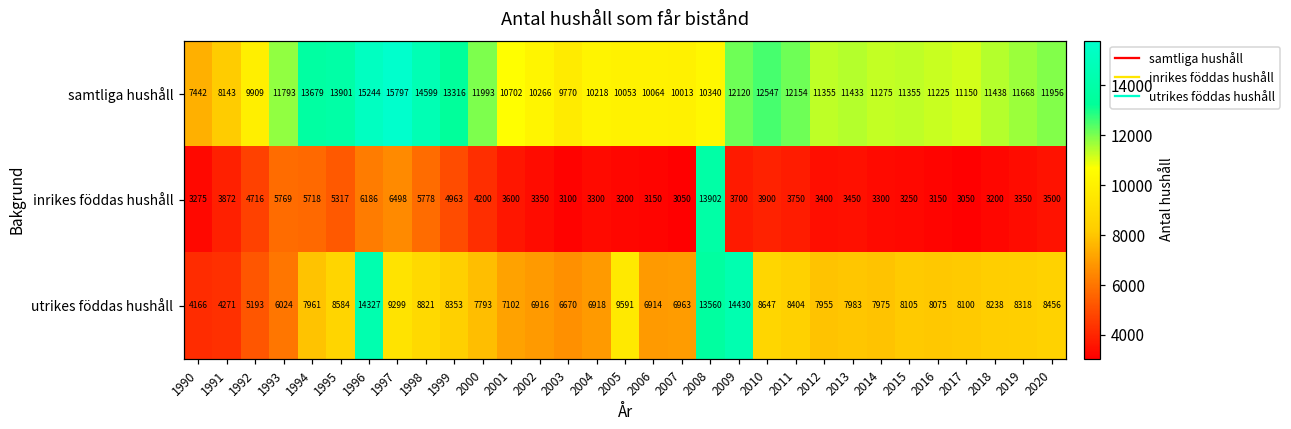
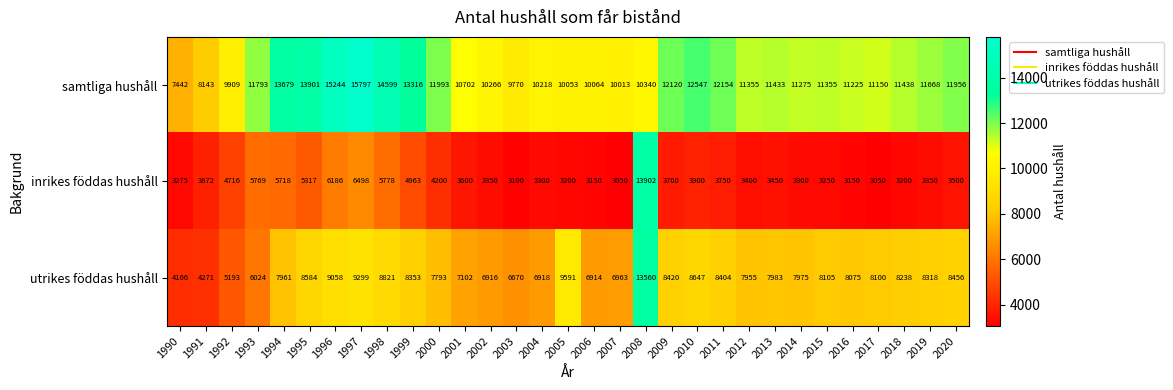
  {
    "samtliga hushåll": {
      "1990": 7442,
      "1991": 8143,
      "1992": 9909,
      "1993": 11793,
      "1994": 13679,
      "1995": 13901,
      "1996": 15244,
      "1997": 15797,
      "1998": 14599,
      "1999": 13316,
      "2000": 11993,
      "2001": 10702,
      "2002": 10266,
      "2003": 9770,
      "2004": 10218,
      "2005": 10053,
      "2006": 10064,
      "2007": 10013,
      "2008": 10340,
      "2009": 12120,
      "2010": 12547,
      "2011": 12154,
      "2012": 11355,
      "2013": 11433,
      "2014": 11275,
      "2015": 11355,
      "2016": 11225,
      "2017": 11150,
      "2018": 11438,
      "2019": 11668,
      "2020": 11956
    },
    "inrikes föddas hushåll": {
      "1990": 3275,
      "1991": 3872,
      "1992": 4716,
      "1993": 5769,
      "1994": 5718,
      "1995": 5317,
      "1996": 6186,
      "1997": 6498,
      "1998": 5778,
      "1999": 4963,
      "2000": 4200,
      "2001": 3600,
      "2002": 3350,
      "2003": 3100,
      "2004": 3300,
      "2005": 3200,
      "2006": 3150,
      "2007": 3050,
      "2008": 13902,
      "2009": 3700,
      "2010": 3900,
      "2011": 3750,
      "2012": 3400,
      "2013": 3450,
      "2014": 3300,
      "2015": 3250,
      "2016": 3150,
      "2017": 3050,
      "2018": 3200,
      "2019": 3350,
      "2020": 3500
    },
    "utrikes föddas hushåll": {
      "1990": 4166,
      "1991": 4271,
      "1992": 5193,
      "1993": 6024,
      "1994": 7961,
      "1995": 8584,
-     "1996": 14327,
+     "1996": 9058,
      "1997": 9299,
      "1998": 8821,
      "1999": 8353,
      "2000": 7793,
      "2001": 7102,
      "2002": 6916,
      "2003": 6670,
      "2004": 6918,
      "2005": 9591,
      "2006": 6914,
      "2007": 6963,
      "2008": 13560,
-     "2009": 14430,
+     "2009": 8420,
      "2010": 8647,
      "2011": 8404,
      "2012": 7955,
      "2013": 7983,
      "2014": 7975,
      "2015": 8105,
      "2016": 8075,
      "2017": 8100,
      "2018": 8238,
      "2019": 8318,
      "2020": 8456
    }
  }
